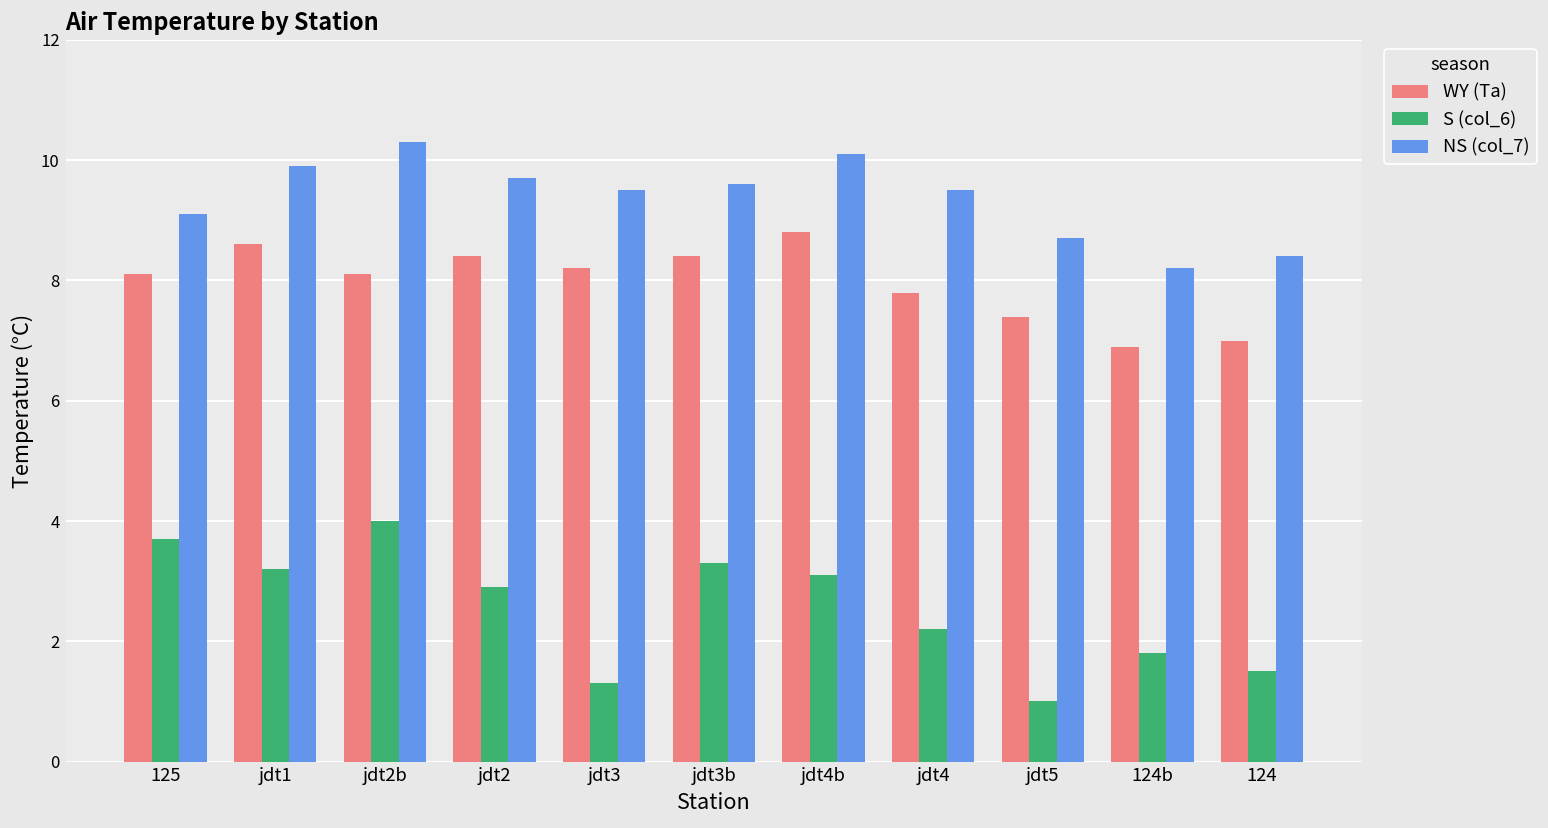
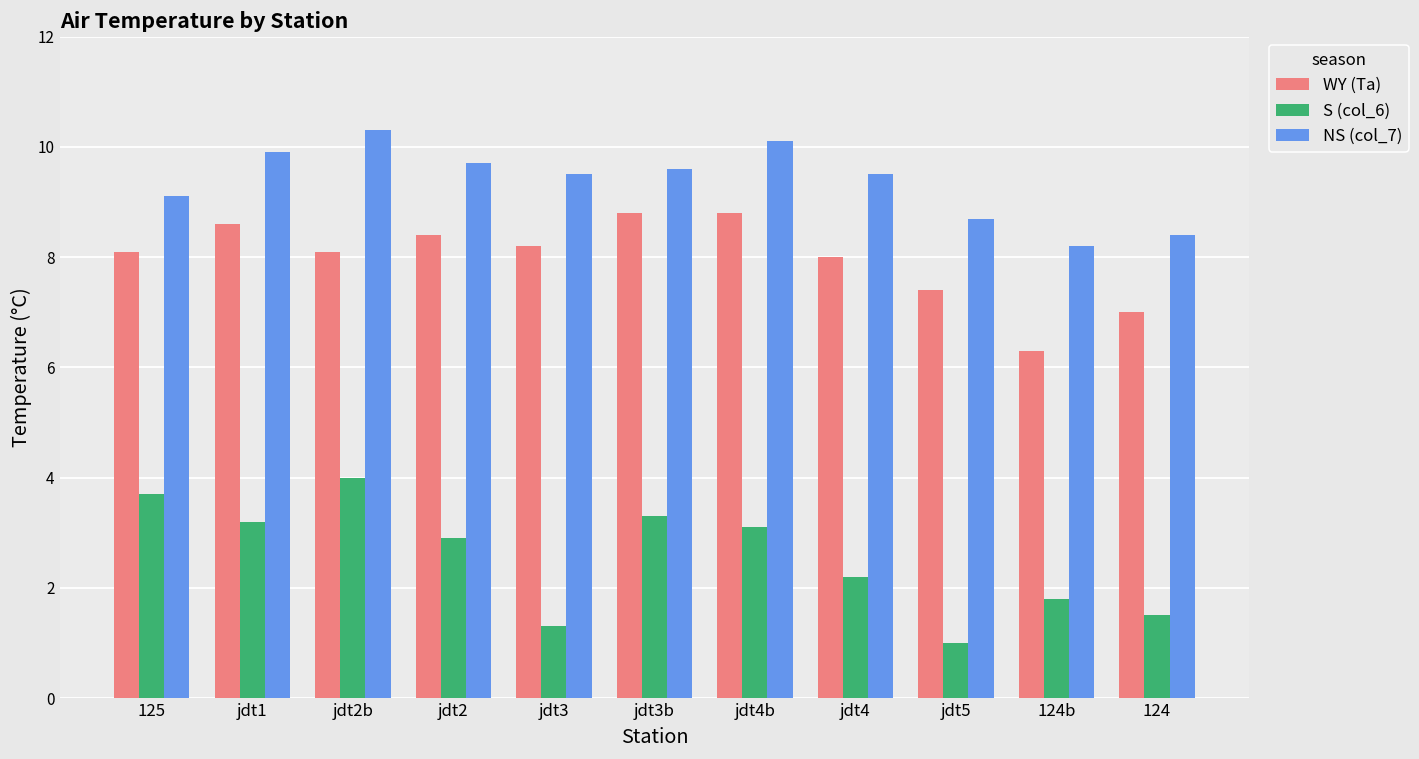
  {
    "WY (Ta)": {
      "125": 8.1,
      "jdt1": 8.6,
      "jdt2b": 8.1,
      "jdt2": 8.4,
      "jdt3": 8.2,
-     "jdt3b": 8.4,
+     "jdt3b": 8.8,
      "jdt4b": 8.8,
-     "jdt4": 7.8,
+     "jdt4": 8.0,
      "jdt5": 7.4,
-     "124b": 6.9,
+     "124b": 6.3,
      "124": 7.0
    },
    "S (col_6)": {
      "125": 3.7,
      "jdt1": 3.2,
      "jdt2b": 4.0,
      "jdt2": 2.9,
      "jdt3": 1.3,
      "jdt3b": 3.3,
      "jdt4b": 3.1,
      "jdt4": 2.2,
      "jdt5": 1.0,
      "124b": 1.8,
      "124": 1.5
    },
    "NS (col_7)": {
      "125": 9.1,
      "jdt1": 9.9,
      "jdt2b": 10.3,
      "jdt2": 9.7,
      "jdt3": 9.5,
      "jdt3b": 9.6,
      "jdt4b": 10.1,
      "jdt4": 9.5,
      "jdt5": 8.7,
      "124b": 8.2,
      "124": 8.4
    }
  }
